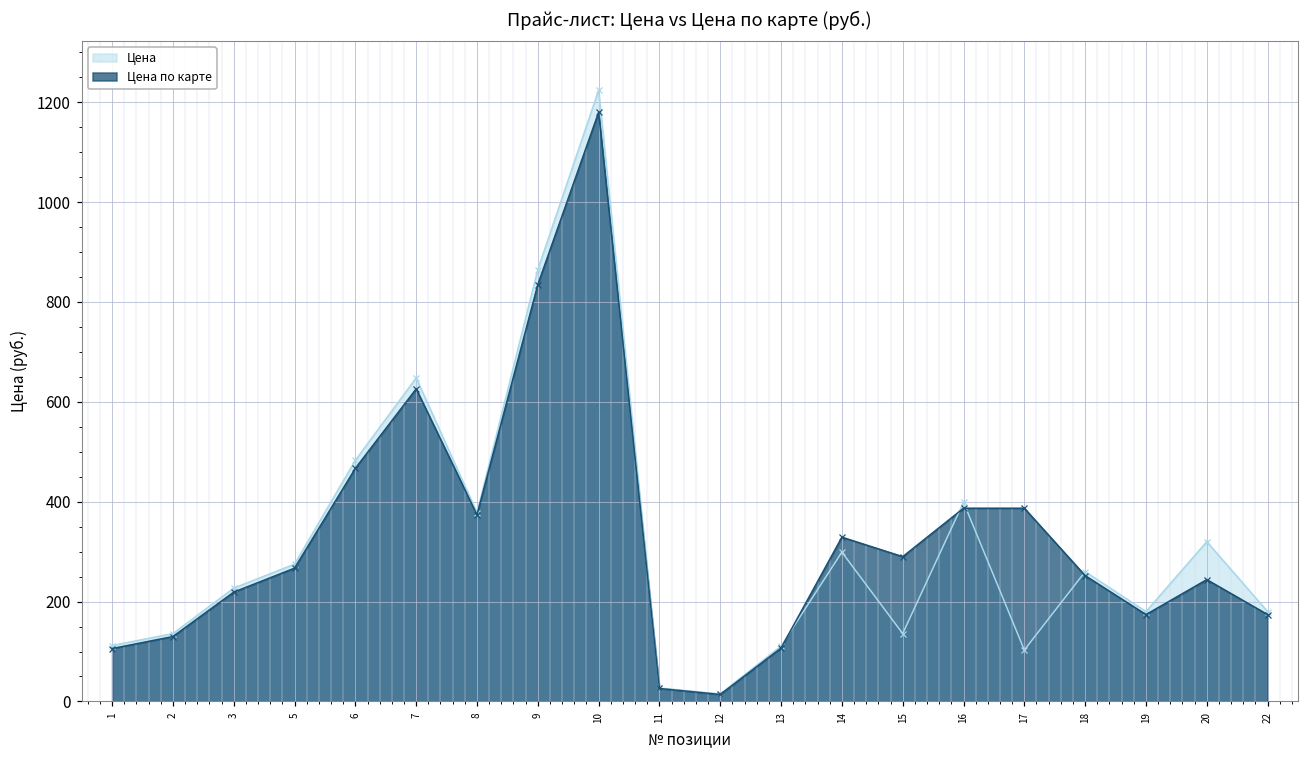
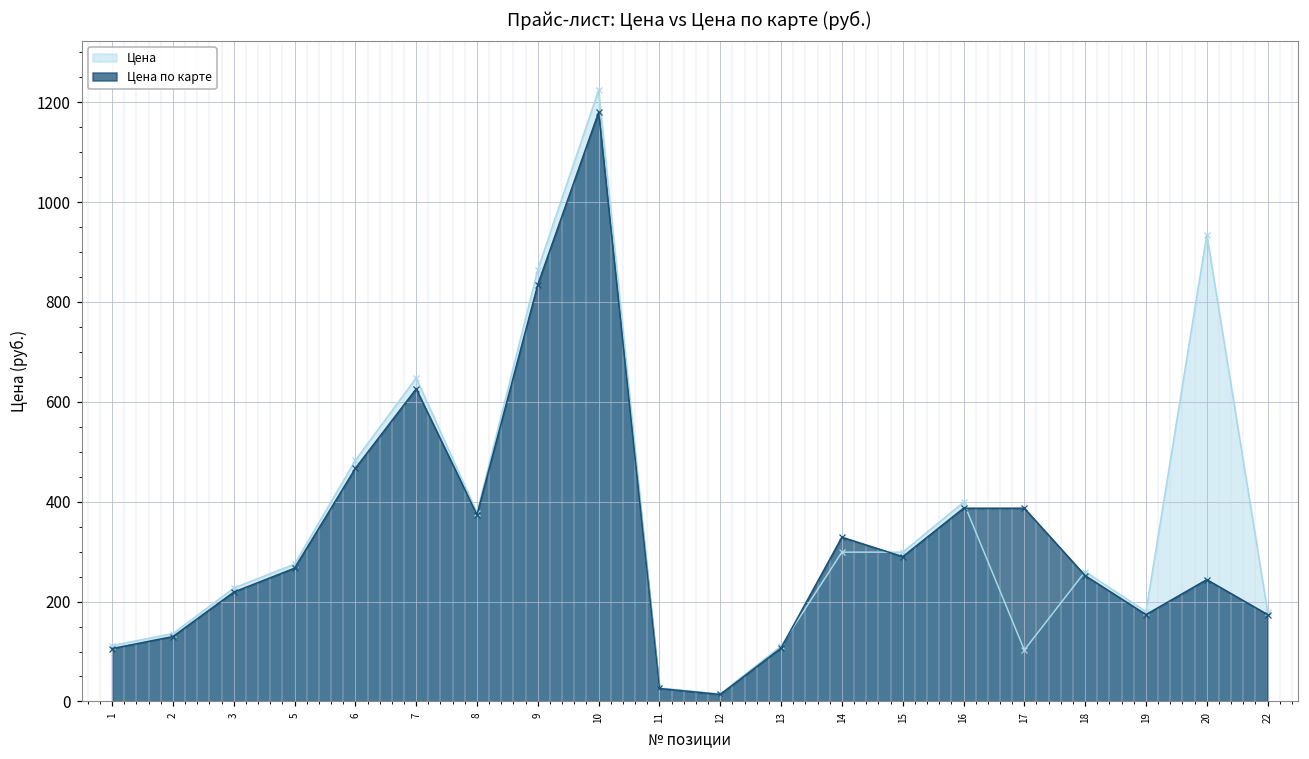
  {
    "Цена": {
      "1": 110,
      "2": 140,
      "3": 230,
      "5": 280,
      "6": 480,
      "7": 650,
      "9": 870,
      "10": 1220,
      "14": 300,
-     "15": 140,
+     "15": 300,
      "16": 400,
      "17": 100,
      "18": 260,
      "19": 180,
-     "20": 320,
+     "20": 940,
      "22": 180
    },
    "Цена по карте": {
      "1": 110,
      "2": 130,
      "3": 220,
      "5": 270,
      "6": 470,
      "7": 630,
      "9": 840,
      "10": 1180,
      "14": 330,
      "15": 290,
      "16": 390,
      "17": 390,
      "18": 250,
      "19": 170,
      "20": 240,
      "22": 170
    }
  }
